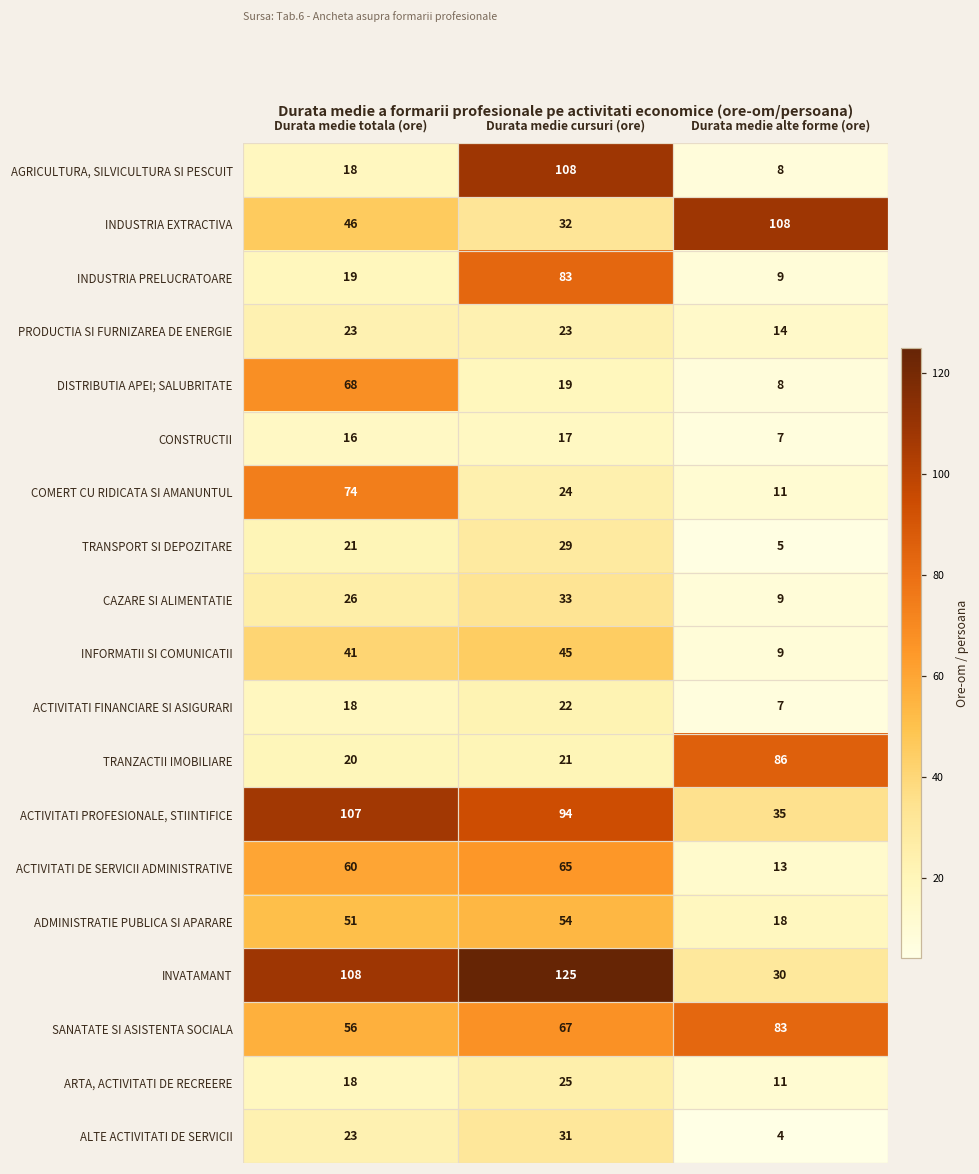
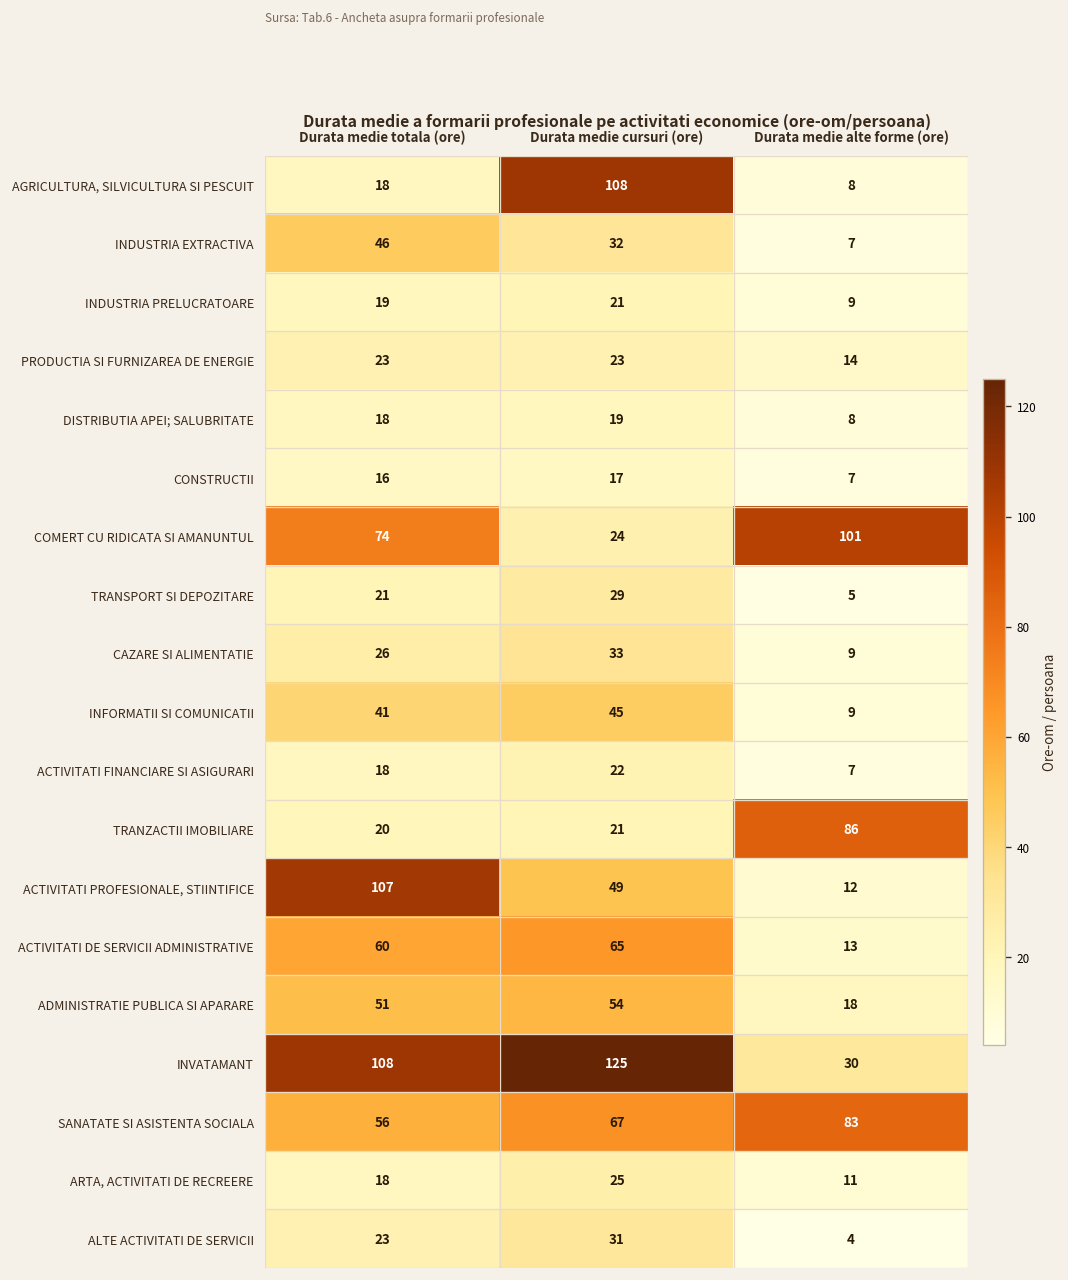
  {
    "AGRICULTURA, SILVICULTURA SI PESCUIT": {
      "Durata medie totala (ore)": 18,
      "Durata medie cursuri (ore)": 108,
      "Durata medie alte forme (ore)": 8
    },
    "INDUSTRIA EXTRACTIVA": {
      "Durata medie totala (ore)": 46,
      "Durata medie cursuri (ore)": 32,
-     "Durata medie alte forme (ore)": 108
+     "Durata medie alte forme (ore)": 7
    },
    "INDUSTRIA PRELUCRATOARE": {
      "Durata medie totala (ore)": 19,
-     "Durata medie cursuri (ore)": 83,
+     "Durata medie cursuri (ore)": 21,
      "Durata medie alte forme (ore)": 9
    },
    "PRODUCTIA SI FURNIZAREA DE ENERGIE": {
      "Durata medie totala (ore)": 23,
      "Durata medie cursuri (ore)": 23,
      "Durata medie alte forme (ore)": 14
    },
    "DISTRIBUTIA APEI; SALUBRITATE": {
-     "Durata medie totala (ore)": 68,
+     "Durata medie totala (ore)": 18,
      "Durata medie cursuri (ore)": 19,
      "Durata medie alte forme (ore)": 8
    },
    "CONSTRUCTII": {
      "Durata medie totala (ore)": 16,
      "Durata medie cursuri (ore)": 17,
      "Durata medie alte forme (ore)": 7
    },
    "COMERT CU RIDICATA SI AMANUNTUL": {
      "Durata medie totala (ore)": 74,
      "Durata medie cursuri (ore)": 24,
-     "Durata medie alte forme (ore)": 11
+     "Durata medie alte forme (ore)": 101
    },
    "TRANSPORT SI DEPOZITARE": {
      "Durata medie totala (ore)": 21,
      "Durata medie cursuri (ore)": 29,
      "Durata medie alte forme (ore)": 5
    },
    "CAZARE SI ALIMENTATIE": {
      "Durata medie totala (ore)": 26,
      "Durata medie cursuri (ore)": 33,
      "Durata medie alte forme (ore)": 9
    },
    "INFORMATII SI COMUNICATII": {
      "Durata medie totala (ore)": 41,
      "Durata medie cursuri (ore)": 45,
      "Durata medie alte forme (ore)": 9
    },
    "ACTIVITATI FINANCIARE SI ASIGURARI": {
      "Durata medie totala (ore)": 18,
      "Durata medie cursuri (ore)": 22,
      "Durata medie alte forme (ore)": 7
    },
    "TRANZACTII IMOBILIARE": {
      "Durata medie totala (ore)": 20,
      "Durata medie cursuri (ore)": 21,
      "Durata medie alte forme (ore)": 86
    },
    "ACTIVITATI PROFESIONALE, STIINTIFICE": {
      "Durata medie totala (ore)": 107,
-     "Durata medie cursuri (ore)": 94,
-     "Durata medie alte forme (ore)": 35
+     "Durata medie cursuri (ore)": 49,
+     "Durata medie alte forme (ore)": 12
    },
    "ACTIVITATI DE SERVICII ADMINISTRATIVE": {
      "Durata medie totala (ore)": 60,
      "Durata medie cursuri (ore)": 65,
      "Durata medie alte forme (ore)": 13
    },
    "ADMINISTRATIE PUBLICA SI APARARE": {
      "Durata medie totala (ore)": 51,
      "Durata medie cursuri (ore)": 54,
      "Durata medie alte forme (ore)": 18
    },
    "INVATAMANT": {
      "Durata medie totala (ore)": 108,
      "Durata medie cursuri (ore)": 125,
      "Durata medie alte forme (ore)": 30
    },
    "SANATATE SI ASISTENTA SOCIALA": {
      "Durata medie totala (ore)": 56,
      "Durata medie cursuri (ore)": 67,
      "Durata medie alte forme (ore)": 83
    },
    "ARTA, ACTIVITATI DE RECREERE": {
      "Durata medie totala (ore)": 18,
      "Durata medie cursuri (ore)": 25,
      "Durata medie alte forme (ore)": 11
    },
    "ALTE ACTIVITATI DE SERVICII": {
      "Durata medie totala (ore)": 23,
      "Durata medie cursuri (ore)": 31,
      "Durata medie alte forme (ore)": 4
    }
  }
